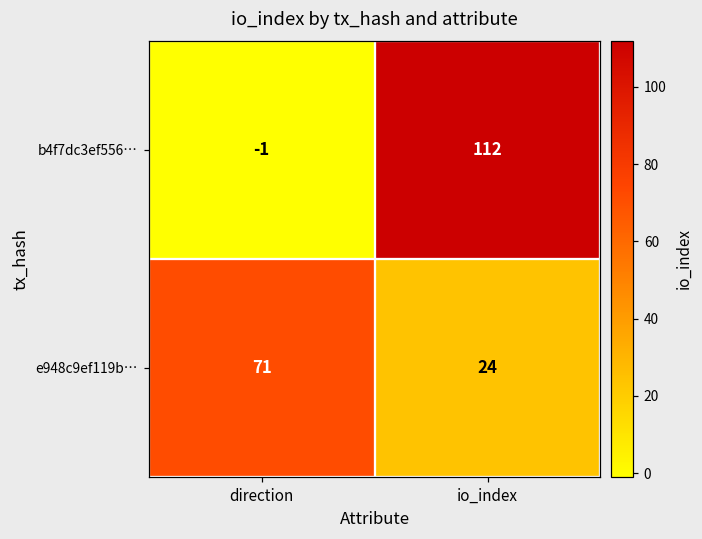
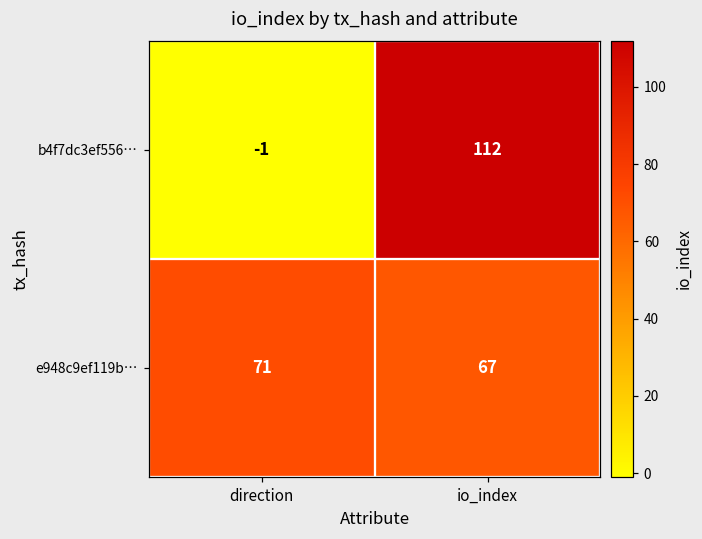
  {
    "b4f7dc3ef556…": {
      "direction": -1,
      "io_index": 112
    },
    "e948c9ef119b…": {
      "direction": 71,
-     "io_index": 24
+     "io_index": 67
    }
  }
